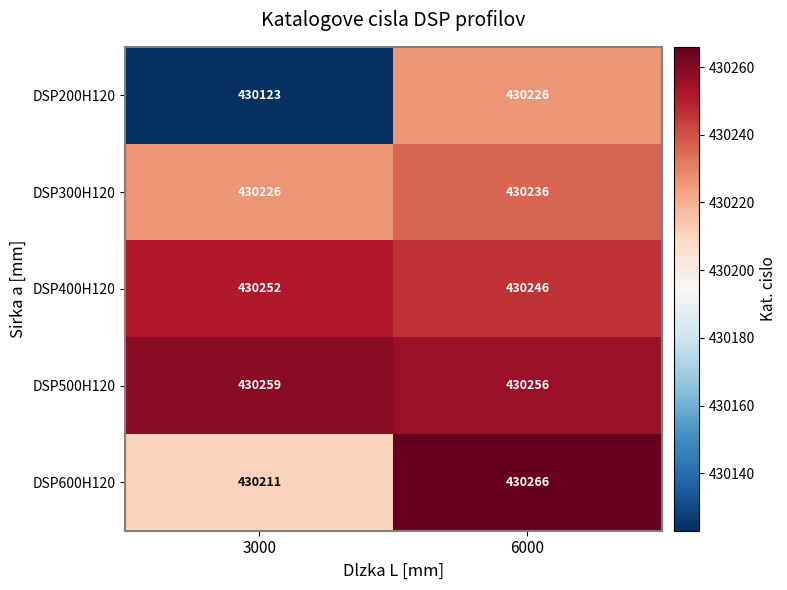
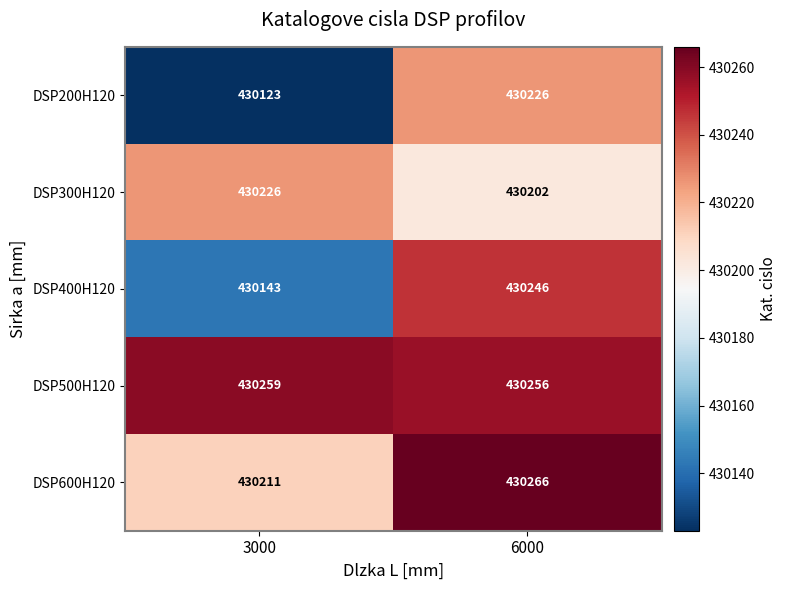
  {
    "DSP200H120": {
      "3000": 430123,
      "6000": 430226
    },
    "DSP300H120": {
      "3000": 430226,
-     "6000": 430236
+     "6000": 430202
    },
    "DSP400H120": {
-     "3000": 430252,
+     "3000": 430143,
      "6000": 430246
    },
    "DSP500H120": {
      "3000": 430259,
      "6000": 430256
    },
    "DSP600H120": {
      "3000": 430211,
      "6000": 430266
    }
  }
